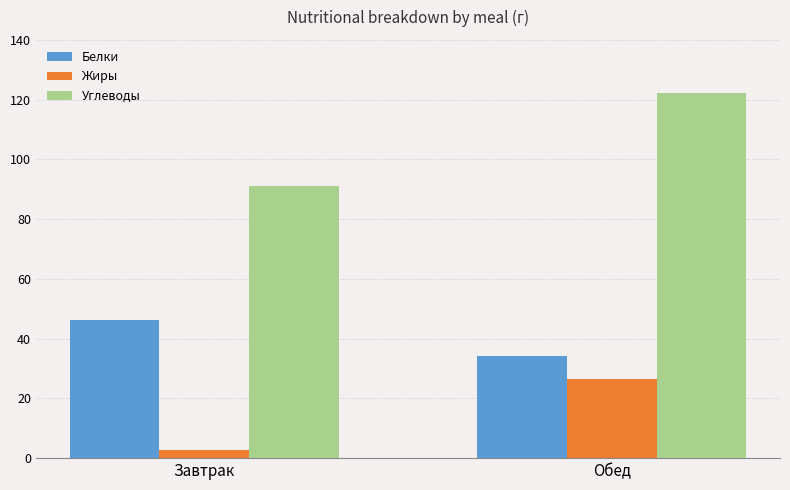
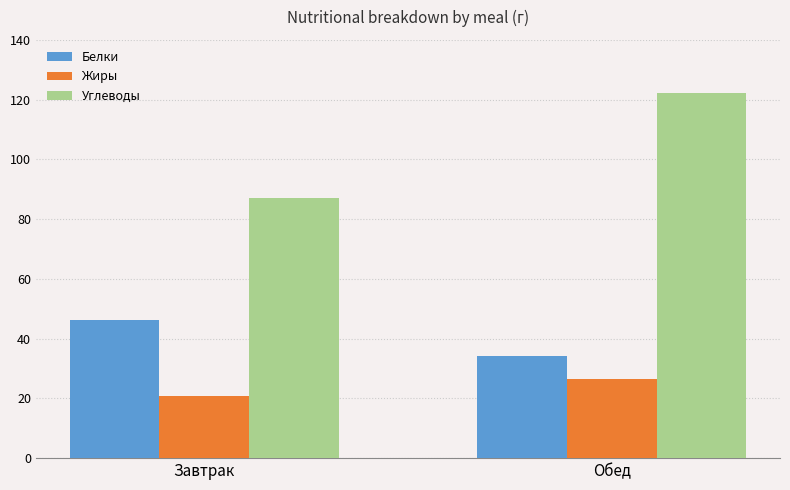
  {
    "Белки": {
      "Завтрак": 46,
      "Обед": 34
    },
    "Жиры": {
-     "Завтрак": 3,
+     "Завтрак": 21,
      "Обед": 26
    },
    "Углеводы": {
-     "Завтрак": 91,
+     "Завтрак": 87,
      "Обед": 122
    }
  }
